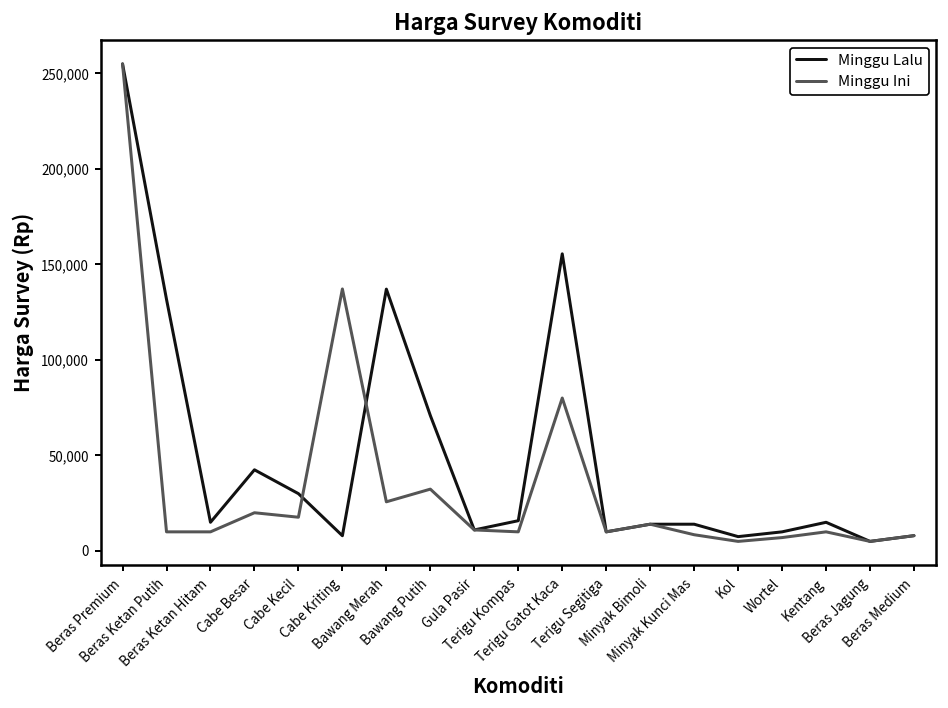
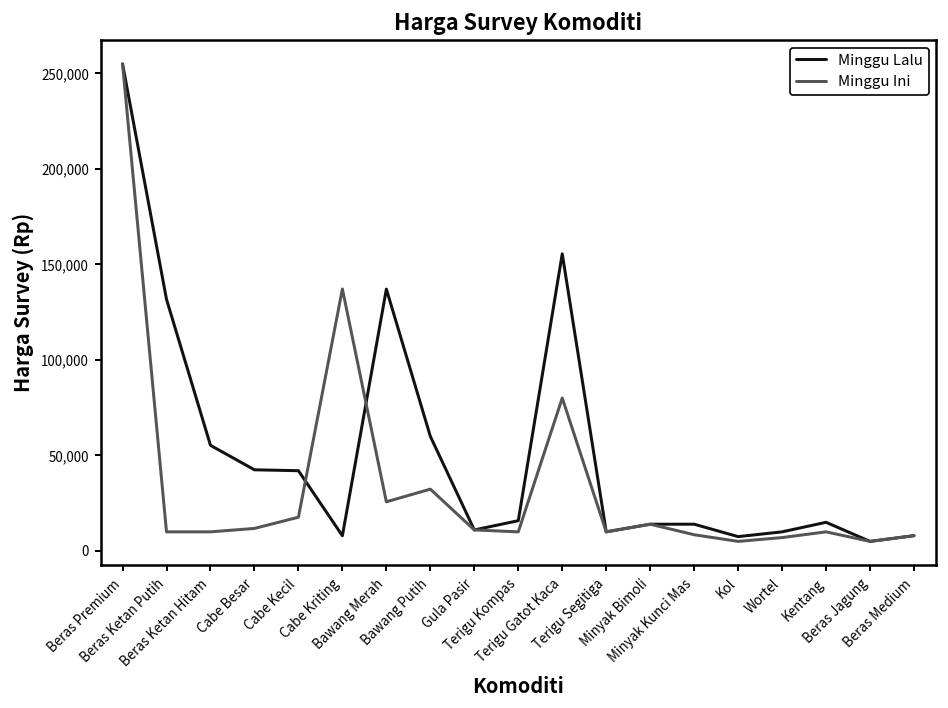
  {
    "Minggu Lalu": {
      "Beras Ketan Putih": "132,000",
-     "Beras Ketan Hitam": "15,000",
+     "Beras Ketan Hitam": "55,000",
      "Cabe Besar": "42,000",
-     "Cabe Kecil": "30,000",
+     "Cabe Kecil": "42,000",
      "Cabe Kriting": "8,000",
      "Bawang Merah": "137,000",
-     "Bawang Putih": "71,000",
+     "Bawang Putih": "60,000",
      "Terigu Kompas": "16,000",
      "Terigu Gatot Kaca": "156,000",
      "Minyak Kunci Mas": "14,000",
      "Kol": "8,000",
      "Wortel": "10,000",
      "Kentang": "15,000"
    },
    "Minggu Ini": {
      "Beras Ketan Putih": "10,000",
      "Beras Ketan Hitam": "10,000",
-     "Cabe Besar": "20,000",
+     "Cabe Besar": "12,000",
      "Cabe Kecil": "18,000",
      "Cabe Kriting": "137,000",
      "Bawang Merah": "26,000",
      "Bawang Putih": "32,000",
      "Terigu Kompas": "10,000",
      "Terigu Gatot Kaca": "80,000",
      "Minyak Kunci Mas": "8,000",
      "Kol": "5,000",
      "Wortel": "7,000",
      "Kentang": "10,000"
    }
  }
